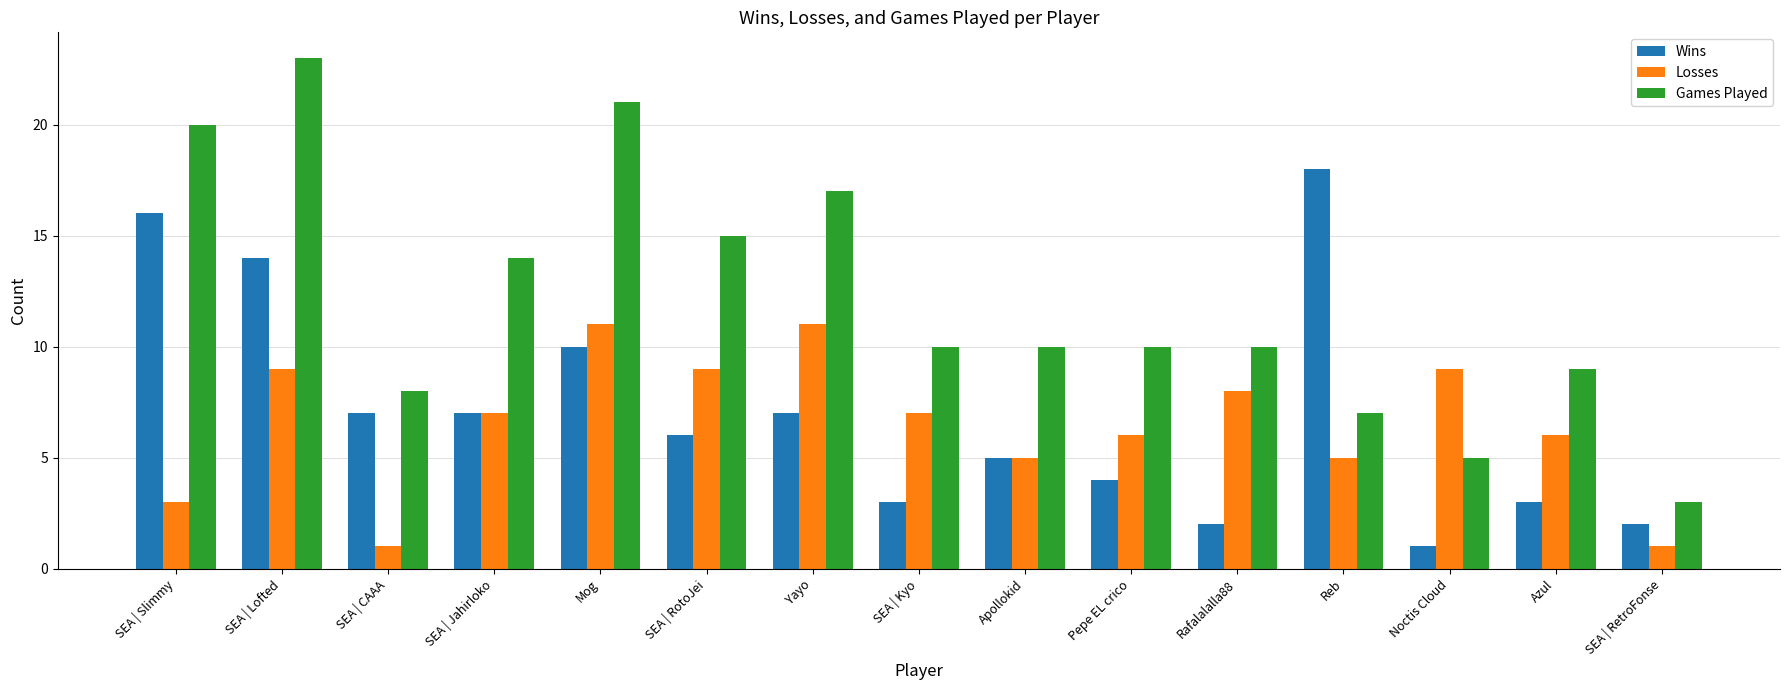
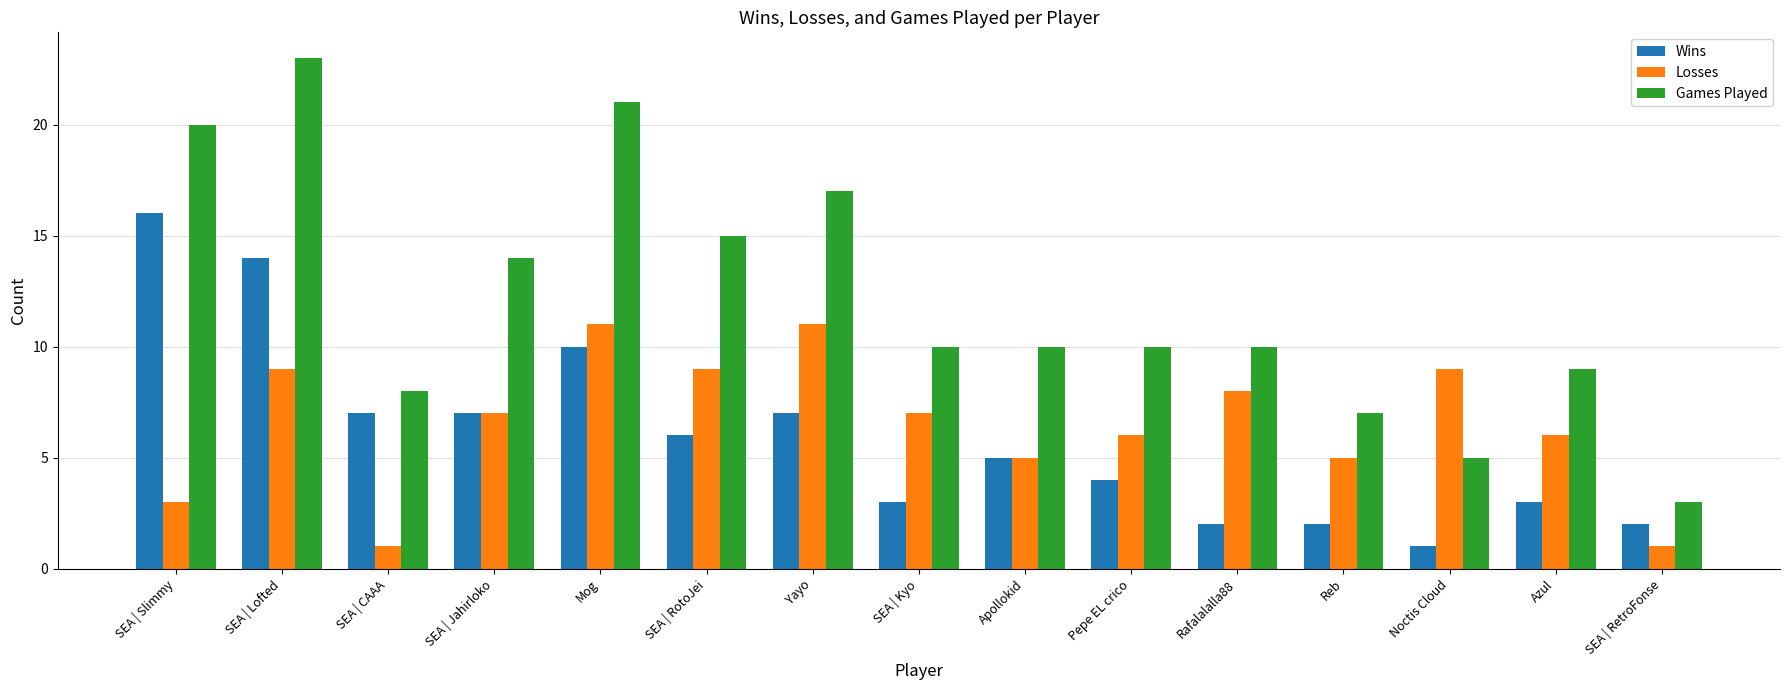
  {
    "Wins": {
      "SEA | Slimmy": 16,
      "SEA | Lofted": 14,
      "SEA | CAAA": 7,
      "SEA | Jahirloko": 7,
      "Mog": 10,
      "SEA | RotoJei": 6,
      "Yayo": 7,
      "SEA | Kyo": 3,
      "Apollokid": 5,
      "Pepe EL crico": 4,
      "Rafalalalla88": 2,
-     "Reb": 18,
+     "Reb": 2,
      "Noctis Cloud": 1,
      "Azul": 3,
      "SEA | RetroFonse": 2
    },
    "Losses": {
      "SEA | Slimmy": 3,
      "SEA | Lofted": 9,
      "SEA | CAAA": 1,
      "SEA | Jahirloko": 7,
      "Mog": 11,
      "SEA | RotoJei": 9,
      "Yayo": 11,
      "SEA | Kyo": 7,
      "Apollokid": 5,
      "Pepe EL crico": 6,
      "Rafalalalla88": 8,
      "Reb": 5,
      "Noctis Cloud": 9,
      "Azul": 6,
      "SEA | RetroFonse": 1
    },
    "Games Played": {
      "SEA | Slimmy": 20,
      "SEA | Lofted": 23,
      "SEA | CAAA": 8,
      "SEA | Jahirloko": 14,
      "Mog": 21,
      "SEA | RotoJei": 15,
      "Yayo": 17,
      "SEA | Kyo": 10,
      "Apollokid": 10,
      "Pepe EL crico": 10,
      "Rafalalalla88": 10,
      "Reb": 7,
      "Noctis Cloud": 5,
      "Azul": 9,
      "SEA | RetroFonse": 3
    }
  }
